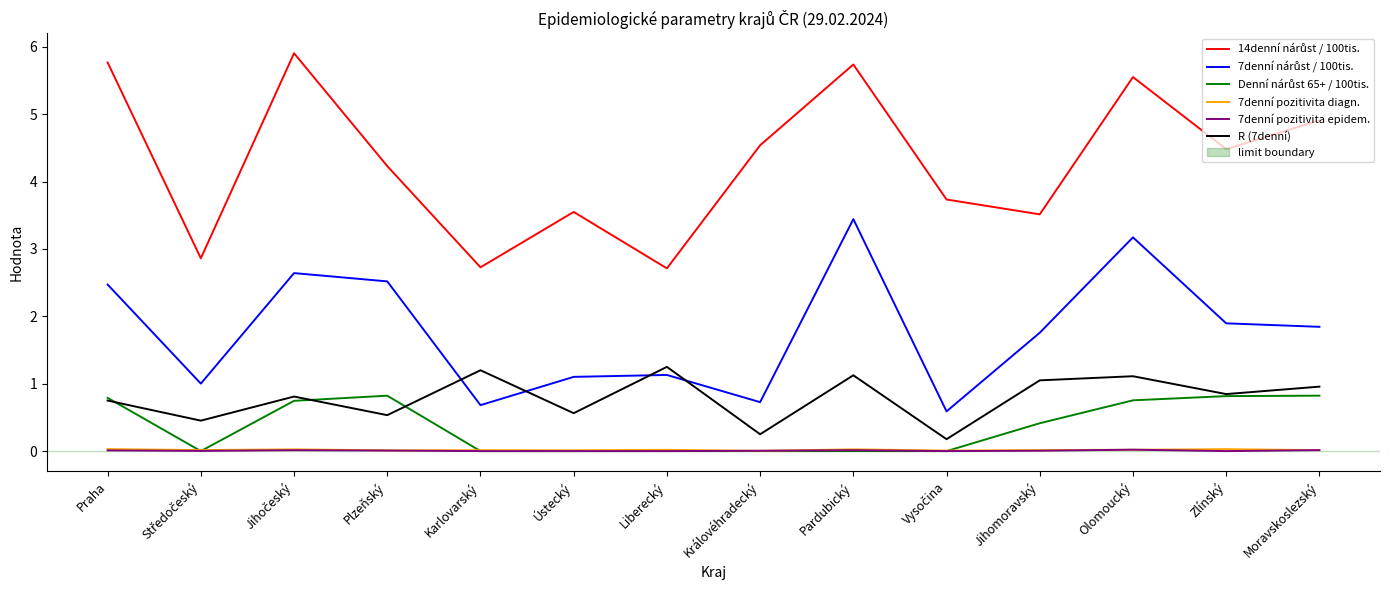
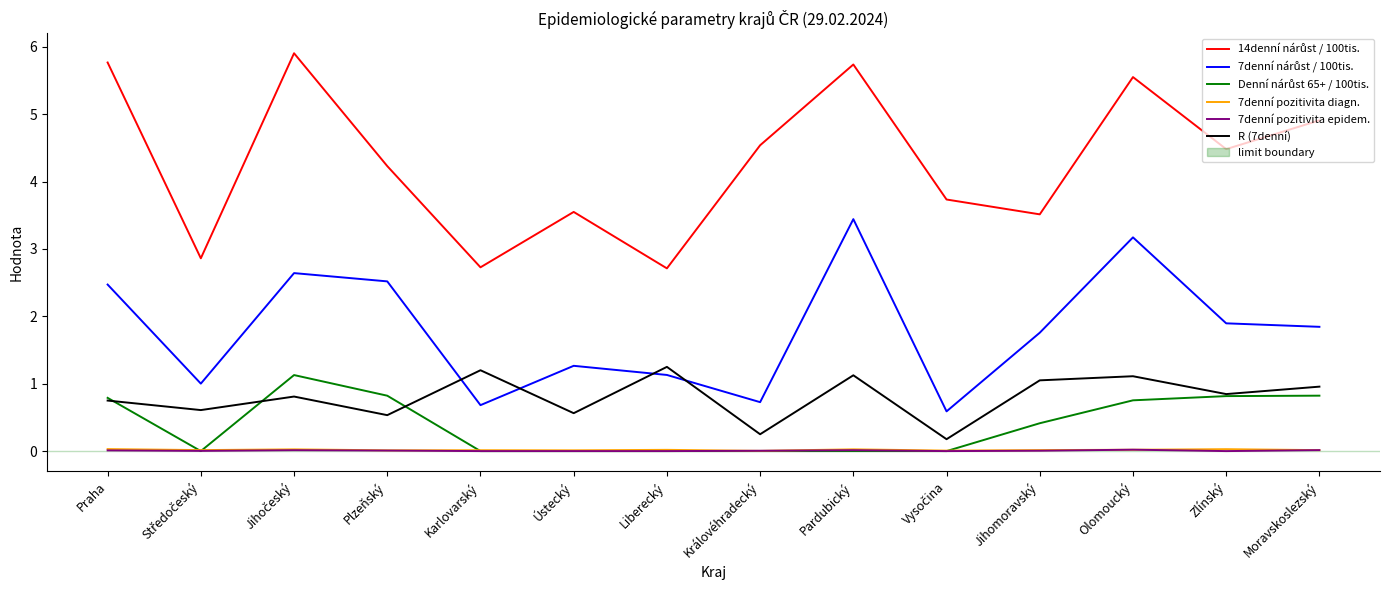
  {
    "14denní nárůst / 100tis.": {
      "Praha": 5.8,
      "Středočeský": 2.9,
      "Jihočeský": 5.9,
      "Plzeňský": 4.2,
      "Karlovarský": 2.7,
      "Ústecký": 3.5,
      "Liberecký": 2.7,
      "Královéhradecký": 4.5,
      "Pardubický": 5.7,
      "Vysočina": 3.7,
      "Jihomoravský": 3.5,
      "Olomoucký": 5.6
    },
    "7denní nárůst / 100tis.": {
      "Praha": 2.5,
      "Středočeský": 1.0,
      "Jihočeský": 2.6,
      "Plzeňský": 2.5,
      "Karlovarský": 0.7,
-     "Ústecký": 1.1,
+     "Ústecký": 1.3,
      "Liberecký": 1.1,
      "Královéhradecký": 0.7,
      "Pardubický": 3.4,
      "Vysočina": 0.6,
      "Jihomoravský": 1.8,
      "Olomoucký": 3.2,
      "Zlínský": 1.9,
      "Moravskoslezský": 1.8
    },
    "Denní nárůst 65+ / 100tis.": {
      "Praha": 0.8,
-     "Jihočeský": 0.7,
+     "Jihočeský": 1.1,
      "Plzeňský": 0.8,
      "Jihomoravský": 0.4,
      "Olomoucký": 0.8,
      "Moravskoslezský": 0.8
    },
    "R (7denní)": {
      "Praha": 0.8,
-     "Středočeský": 0.5,
+     "Středočeský": 0.6,
      "Jihočeský": 0.8,
      "Plzeňský": 0.5,
      "Karlovarský": 1.2,
      "Ústecký": 0.6,
      "Liberecký": 1.3,
      "Královéhradecký": 0.3,
      "Pardubický": 1.1,
      "Vysočina": 0.2,
      "Jihomoravský": 1.1,
      "Olomoucký": 1.1,
      "Moravskoslezský": 1.0
    }
  }
